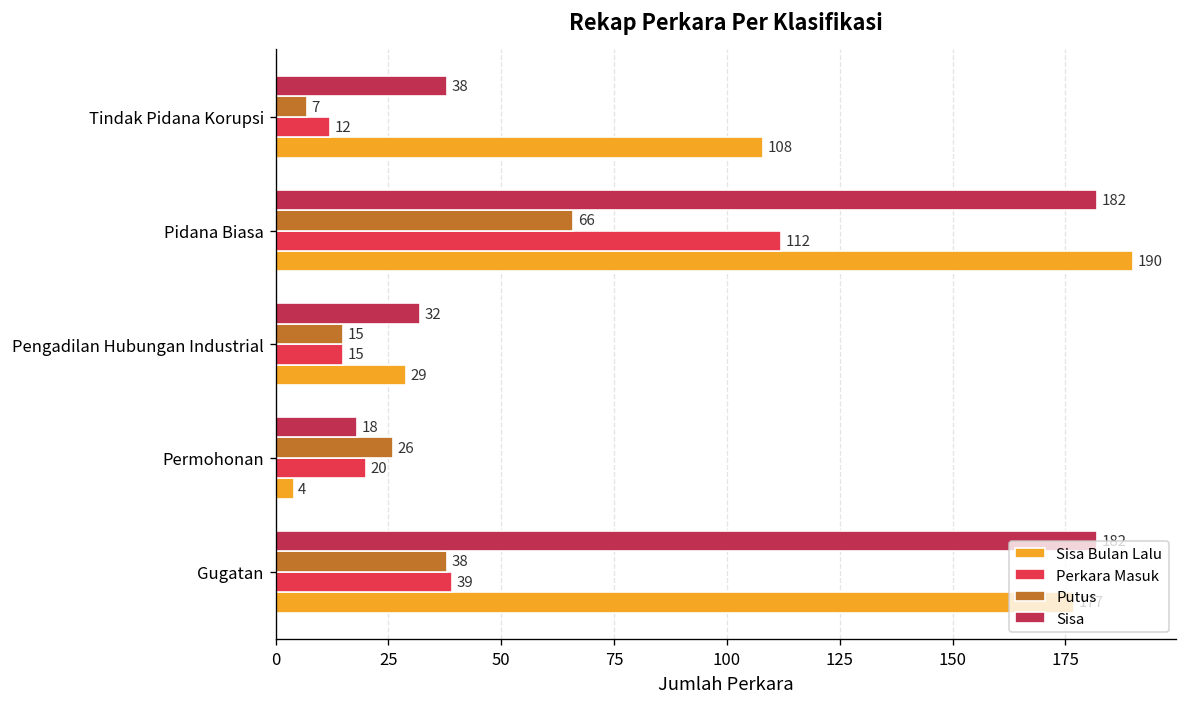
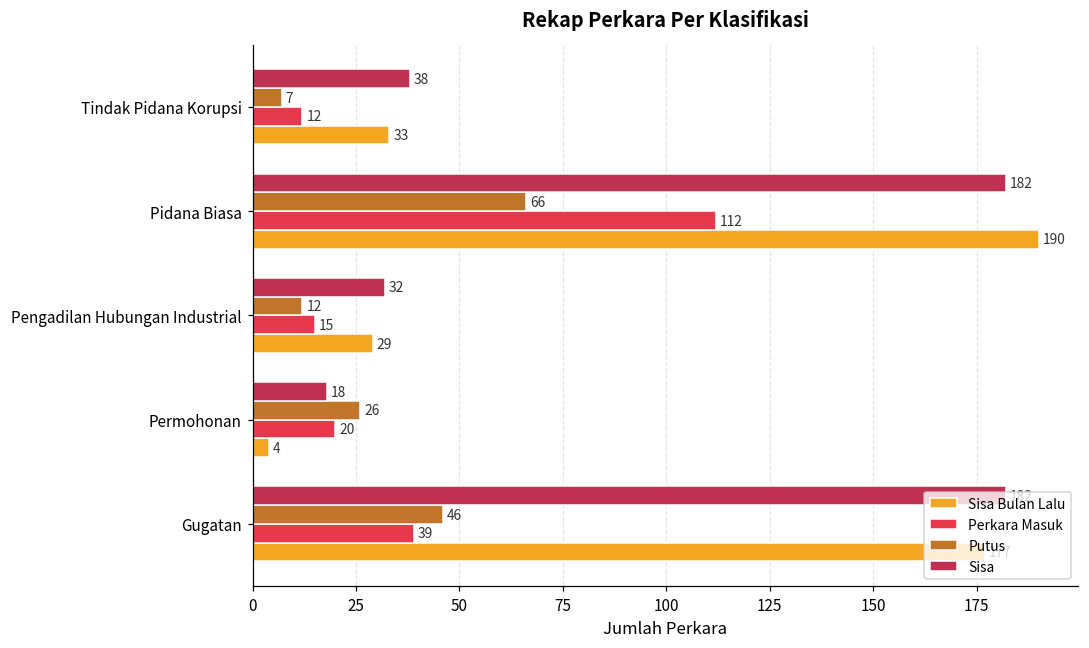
  {
    "Sisa Bulan Lalu": {
-     "Tindak Pidana Korupsi": 108,
+     "Tindak Pidana Korupsi": 33,
      "Pidana Biasa": 190,
      "Pengadilan Hubungan Industrial": 29,
      "Permohonan": 4
    },
    "Putus": {
      "Tindak Pidana Korupsi": 7,
      "Pidana Biasa": 66,
-     "Pengadilan Hubungan Industrial": 15,
+     "Pengadilan Hubungan Industrial": 12,
      "Permohonan": 26,
-     "Gugatan": 38
+     "Gugatan": 46
    }
  }
